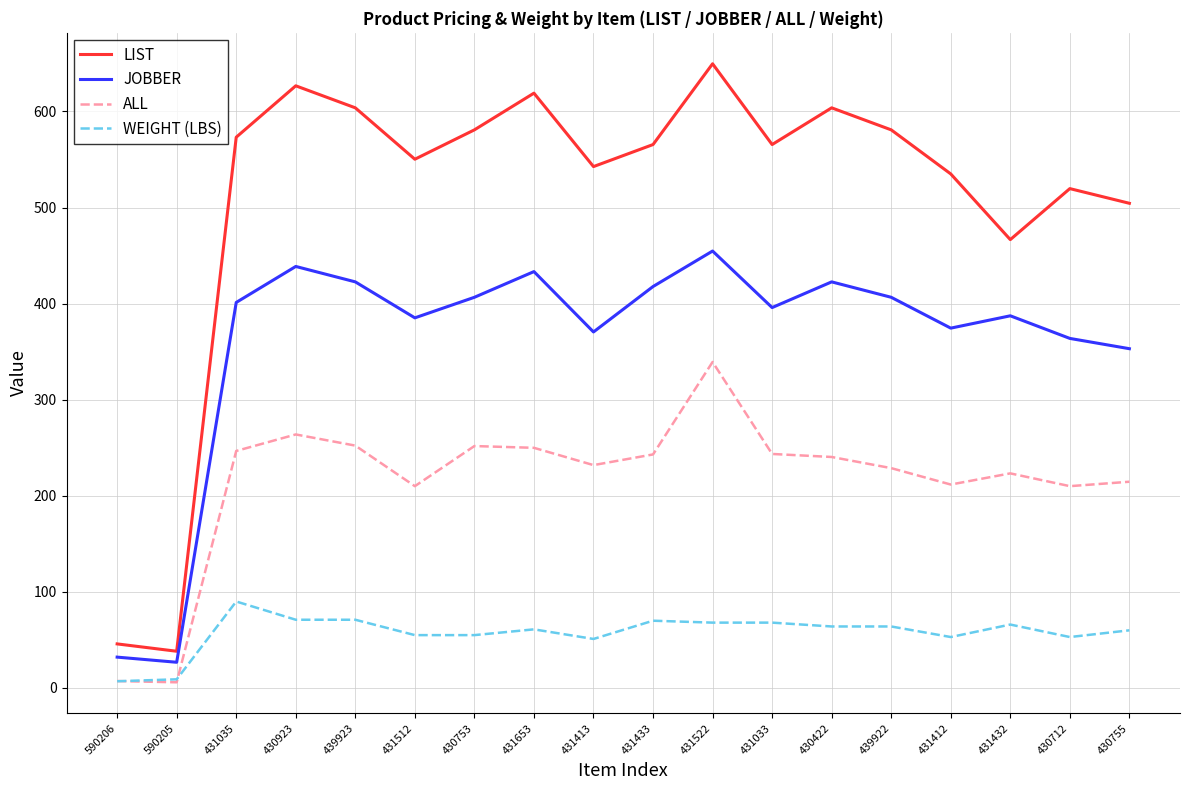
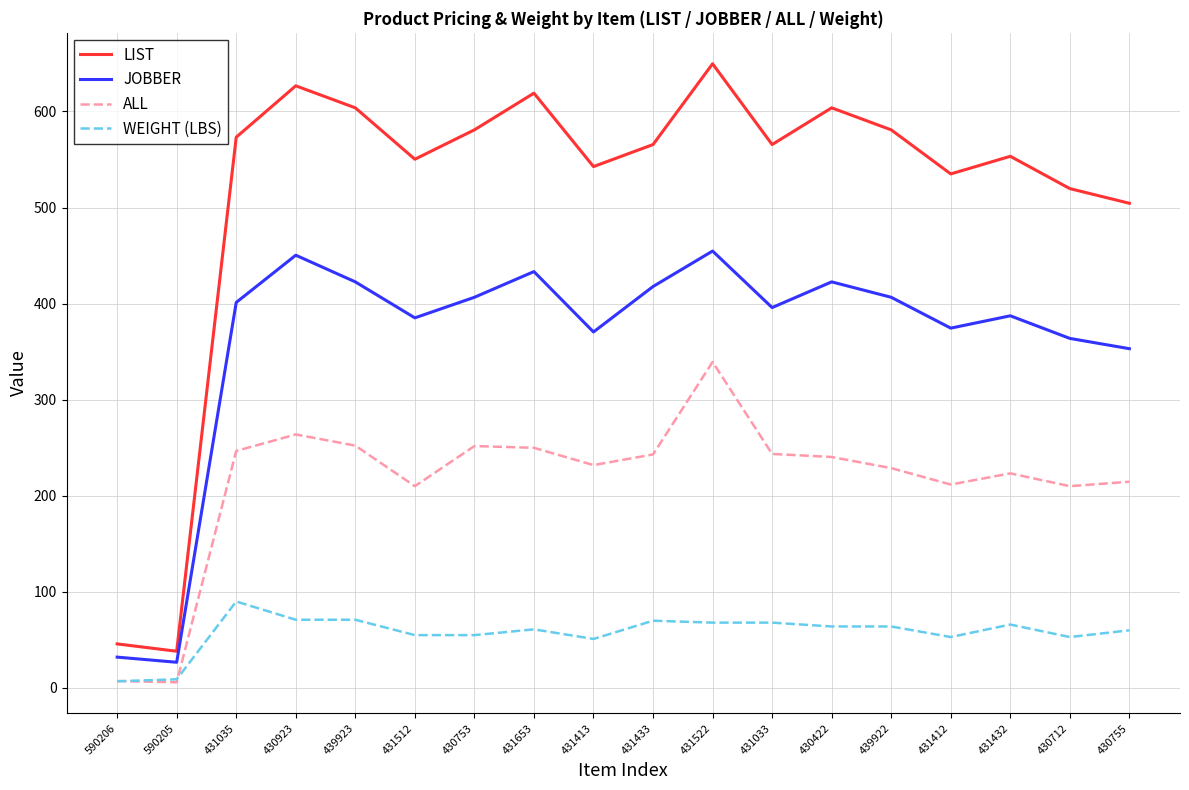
  {
    "LIST": {
      "590206": 50,
      "590205": 40,
      "431035": 570,
      "430923": 630,
      "439923": 600,
      "431512": 550,
      "430753": 580,
      "431653": 620,
      "431413": 540,
      "431433": 570,
      "431522": 650,
      "431033": 570,
      "430422": 600,
      "439922": 580,
      "431412": 540,
-     "431432": 470,
+     "431432": 550,
      "430712": 520,
      "430755": 500
    },
    "JOBBER": {
      "590206": 30,
      "590205": 30,
      "431035": 400,
-     "430923": 440,
+     "430923": 450,
      "439923": 420,
      "431512": 390,
      "430753": 410,
      "431653": 430,
      "431413": 370,
      "431433": 420,
      "431522": 450,
      "431033": 400,
      "430422": 420,
      "439922": 410,
      "431412": 370,
      "431432": 390,
      "430712": 360,
      "430755": 350
    },
    "ALL": {
      "590205": 10,
      "431035": 250,
      "430923": 260,
      "439923": 250,
      "431512": 210,
      "430753": 250,
      "431653": 250,
      "431413": 230,
      "431433": 240,
      "431522": 340,
      "431033": 240,
      "430422": 240,
      "439922": 230,
      "431412": 210,
      "431432": 220,
      "430712": 210,
      "430755": 210
    },
    "WEIGHT (LBS)": {
      "590205": 10,
      "431035": 90,
      "430923": 70,
      "439923": 70,
      "431512": 60,
      "430753": 60,
      "431653": 60,
      "431413": 50,
      "431433": 70,
      "431522": 70,
      "431033": 70,
      "430422": 60,
      "439922": 60,
      "431412": 50,
      "431432": 70,
      "430712": 50,
      "430755": 60
    }
  }
